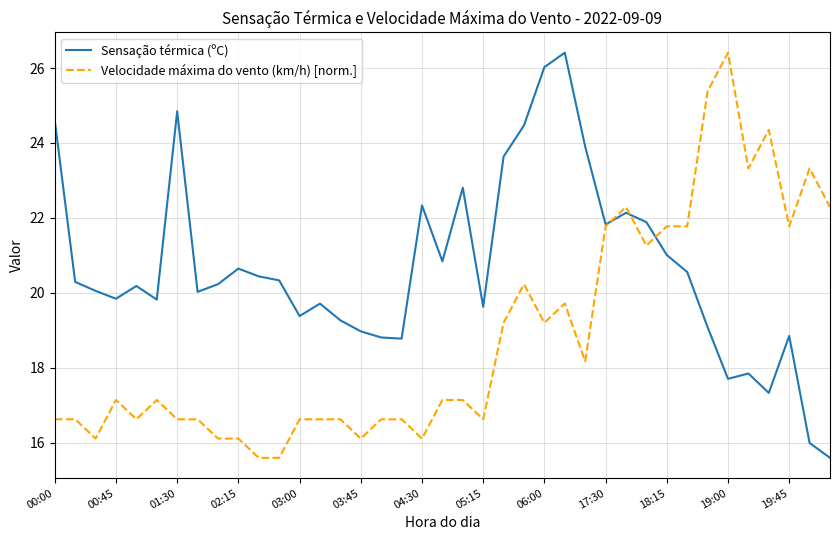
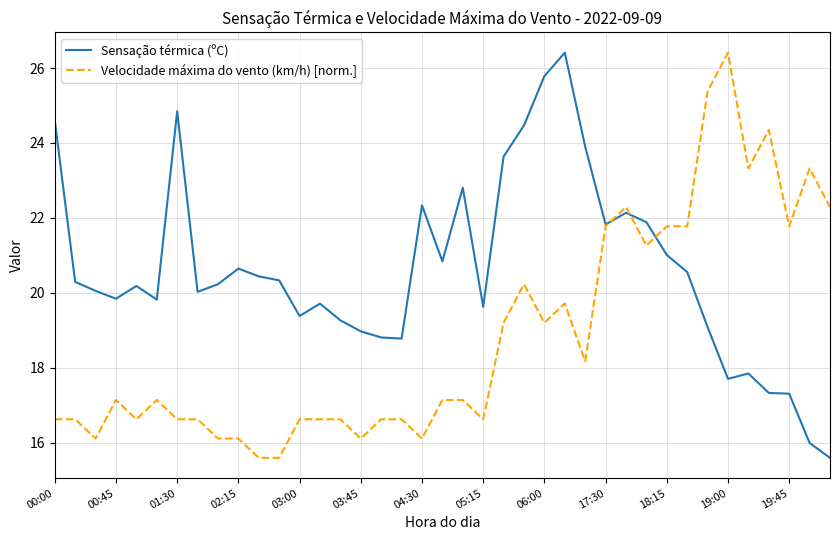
  {
    "Sensação térmica (ºC)": {
      "00:00": 24.6,
      "00:45": 19.8,
      "01:30": 24.8,
      "02:15": 20.6,
      "03:00": 19.4,
      "03:45": 19.0,
      "04:30": 22.3,
      "05:15": 19.6,
-     "06:00": 26.0,
+     "06:00": 25.8,
      "18:15": 21.0,
      "19:00": 17.7,
-     "19:45": 18.8
+     "19:45": 17.3
    },
    "Velocidade máxima do vento (km/h) [norm.]": {
      "00:00": 16.6,
      "00:45": 17.1,
      "01:30": 16.6,
      "02:15": 16.1,
      "03:00": 16.6,
      "03:45": 16.1,
      "04:30": 16.1,
      "05:15": 16.6,
      "06:00": 19.2,
      "18:15": 21.8,
      "19:00": 26.4,
      "19:45": 21.8
    }
  }
